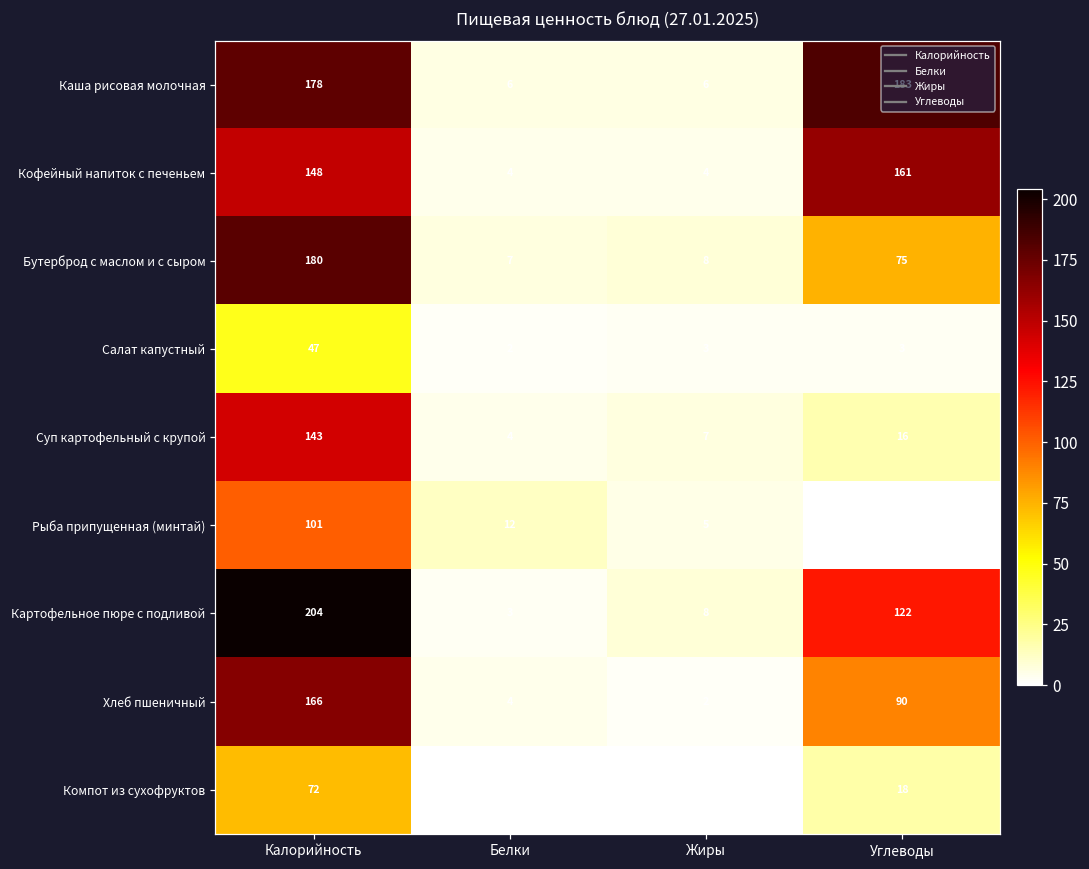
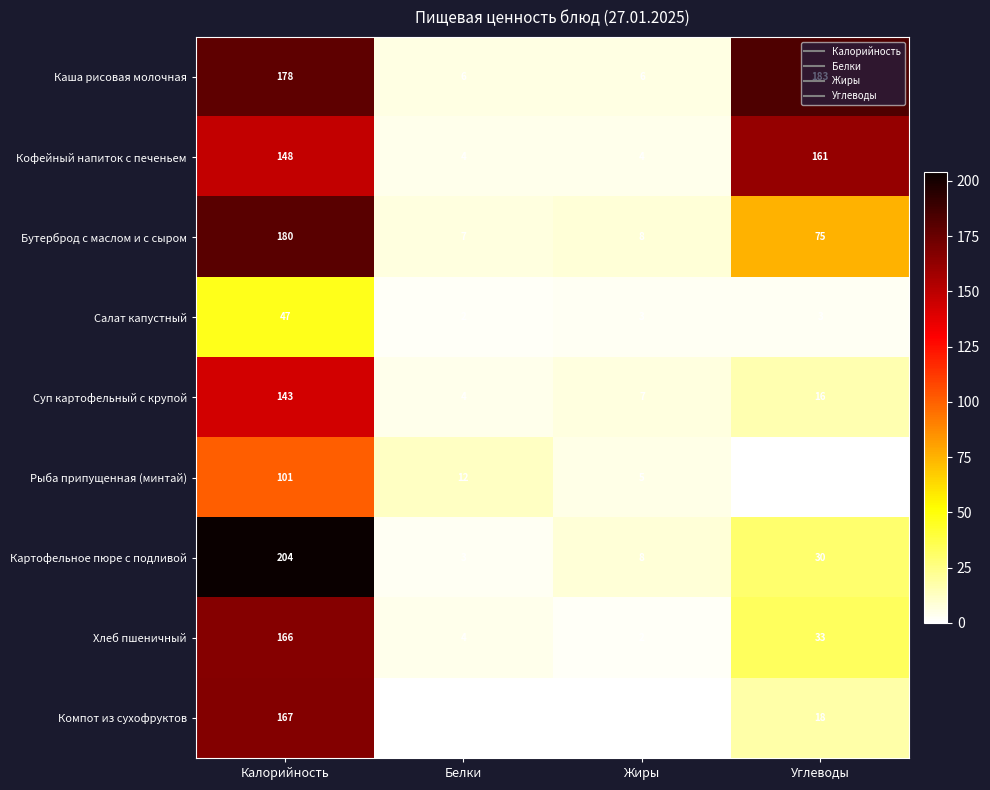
  {
    "Каша рисовая молочная": {
      "Калорийность": 178
    },
    "Кофейный напиток с печеньем": {
      "Калорийность": 148,
      "Углеводы": 161
    },
    "Бутерброд с маслом и с сыром": {
      "Калорийность": 180,
      "Углеводы": 75
    },
    "Салат капустный": {
      "Калорийность": 47
    },
    "Суп картофельный с крупой": {
      "Калорийность": 143,
      "Углеводы": 16
    },
    "Рыба припущенная (минтай)": {
      "Калорийность": 101,
      "Белки": 12
    },
    "Картофельное пюре с подливой": {
      "Калорийность": 204,
-     "Углеводы": 122
+     "Углеводы": 30
    },
    "Хлеб пшеничный": {
      "Калорийность": 166,
-     "Углеводы": 90
+     "Углеводы": 33
    },
    "Компот из сухофруктов": {
-     "Калорийность": 72,
+     "Калорийность": 167,
      "Углеводы": 18
    }
  }
